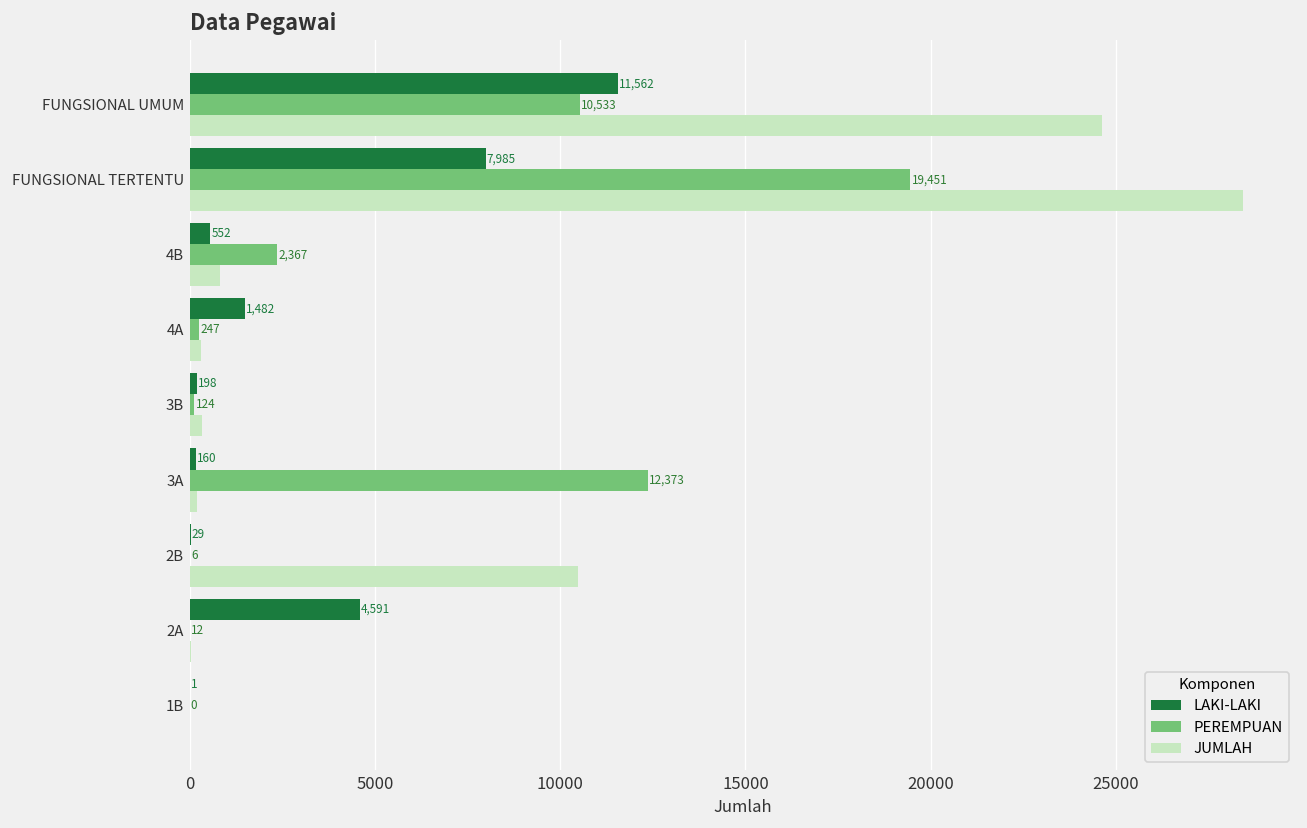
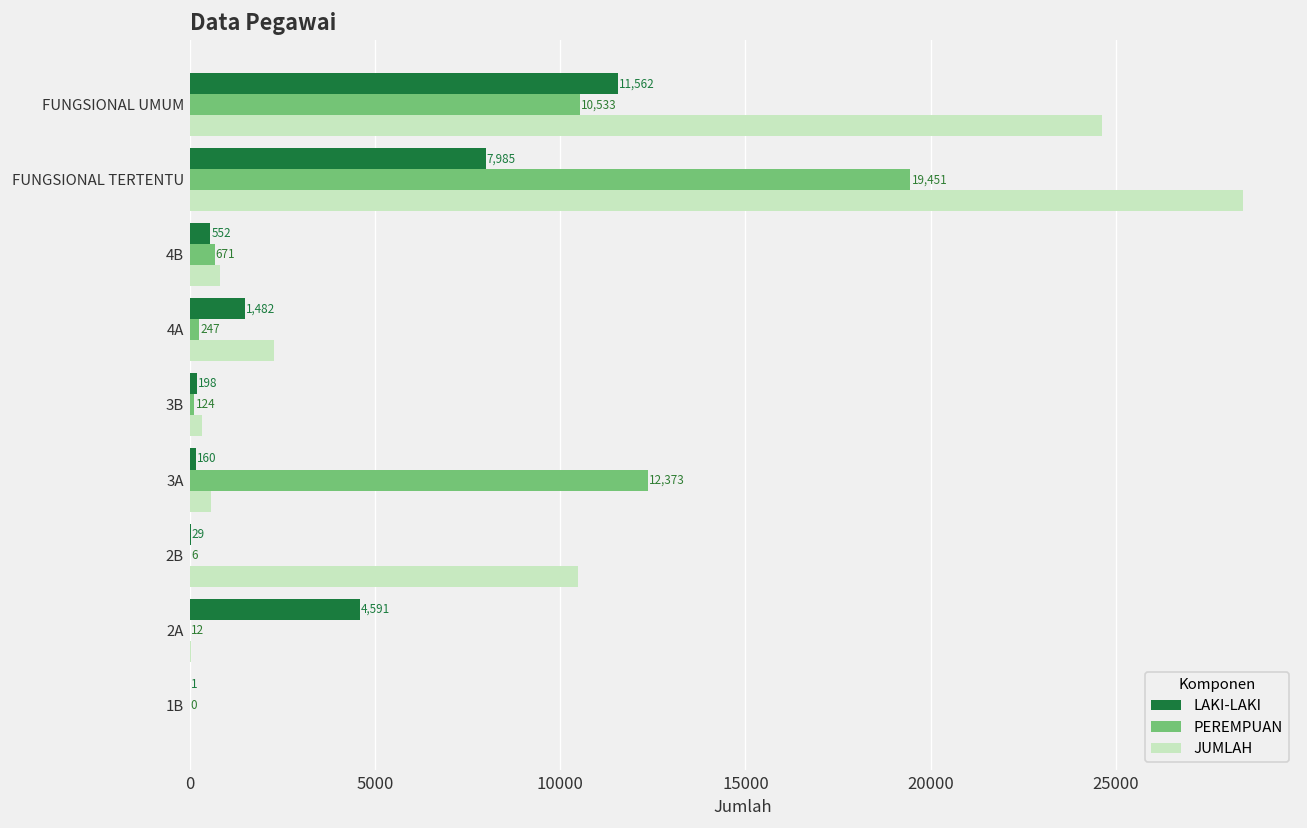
  {
    "LAKI-LAKI": {
      "FUNGSIONAL UMUM": "11,562",
      "FUNGSIONAL TERTENTU": "7,985",
      "4B": "552",
      "4A": "1,482",
      "3B": "198",
      "3A": "160",
      "2B": "29",
      "2A": "4,591",
      "1B": "1"
    },
    "PEREMPUAN": {
      "FUNGSIONAL UMUM": "10,533",
      "FUNGSIONAL TERTENTU": "19,451",
-     "4B": "2,367",
+     "4B": "671",
      "4A": "247",
      "3B": "124",
      "3A": "12,373",
      "2B": "6",
      "2A": "12",
      "1B": "0"
    },
    "JUMLAH": {
      "FUNGSIONAL UMUM": "24600",
      "FUNGSIONAL TERTENTU": "28400",
      "4B": "800",
-     "4A": "300",
+     "4A": "2300",
      "3B": "300",
-     "3A": "200",
+     "3A": "600",
      "2B": "10500"
    }
  }
